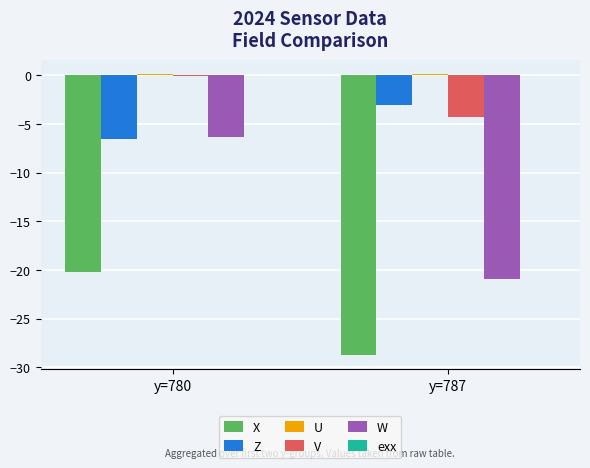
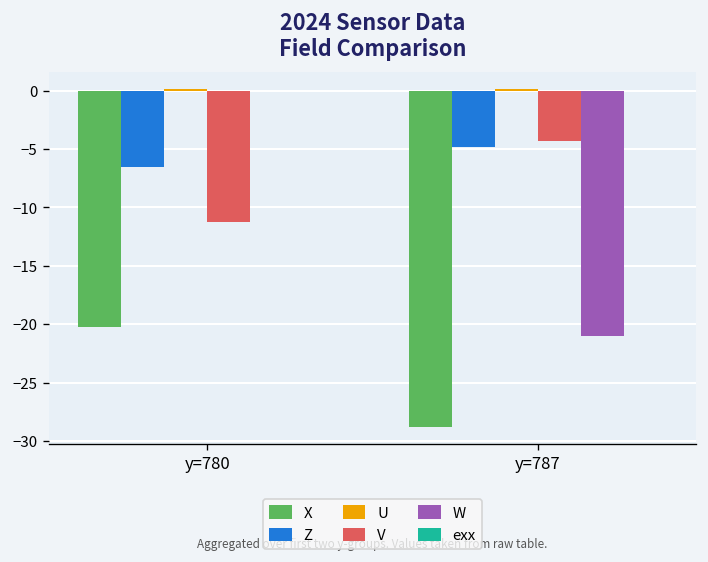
  {
    "X": {
      "y=780": -20,
      "y=787": -29
    },
    "Z": {
      "y=780": -7,
-     "y=787": -3
+     "y=787": -5
    },
    "V": {
-     "y=780": 0,
+     "y=780": -11,
      "y=787": -4
    },
    "W": {
-     "y=780": -6,
+     "y=780": 0,
      "y=787": -21
    }
  }
